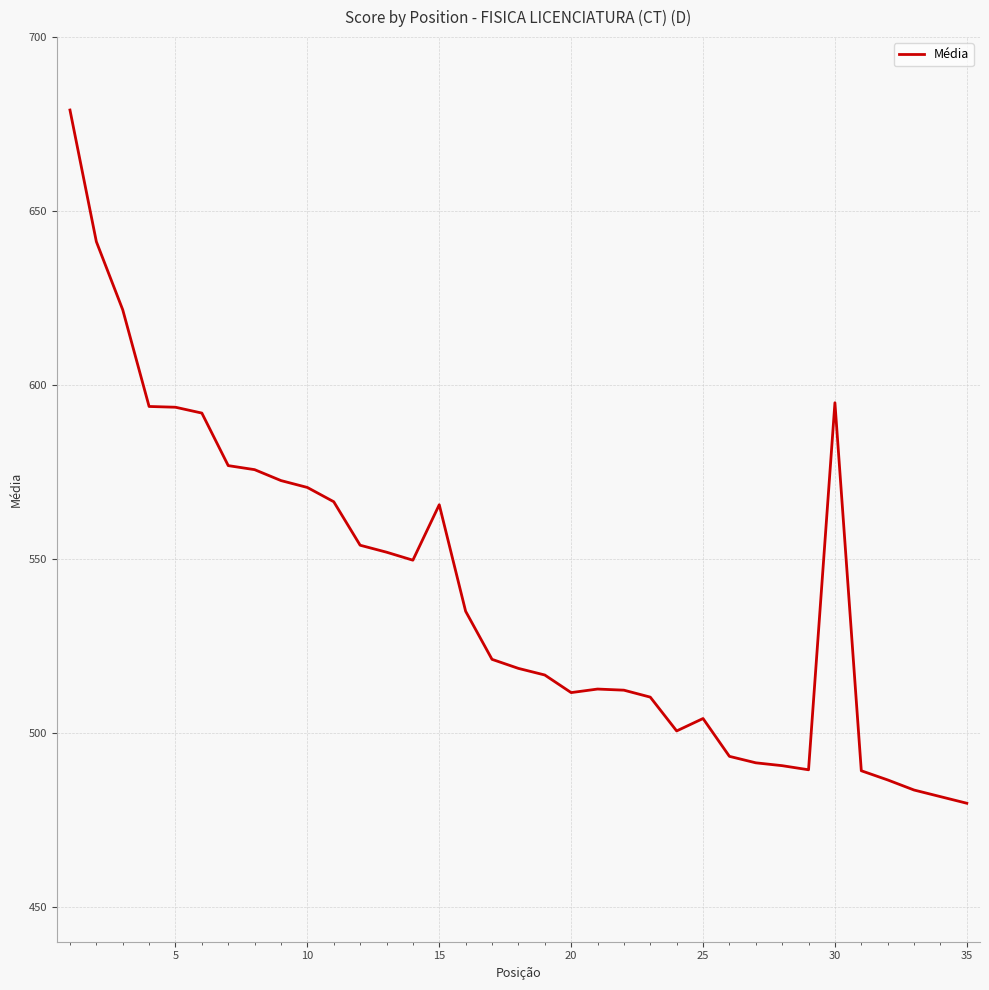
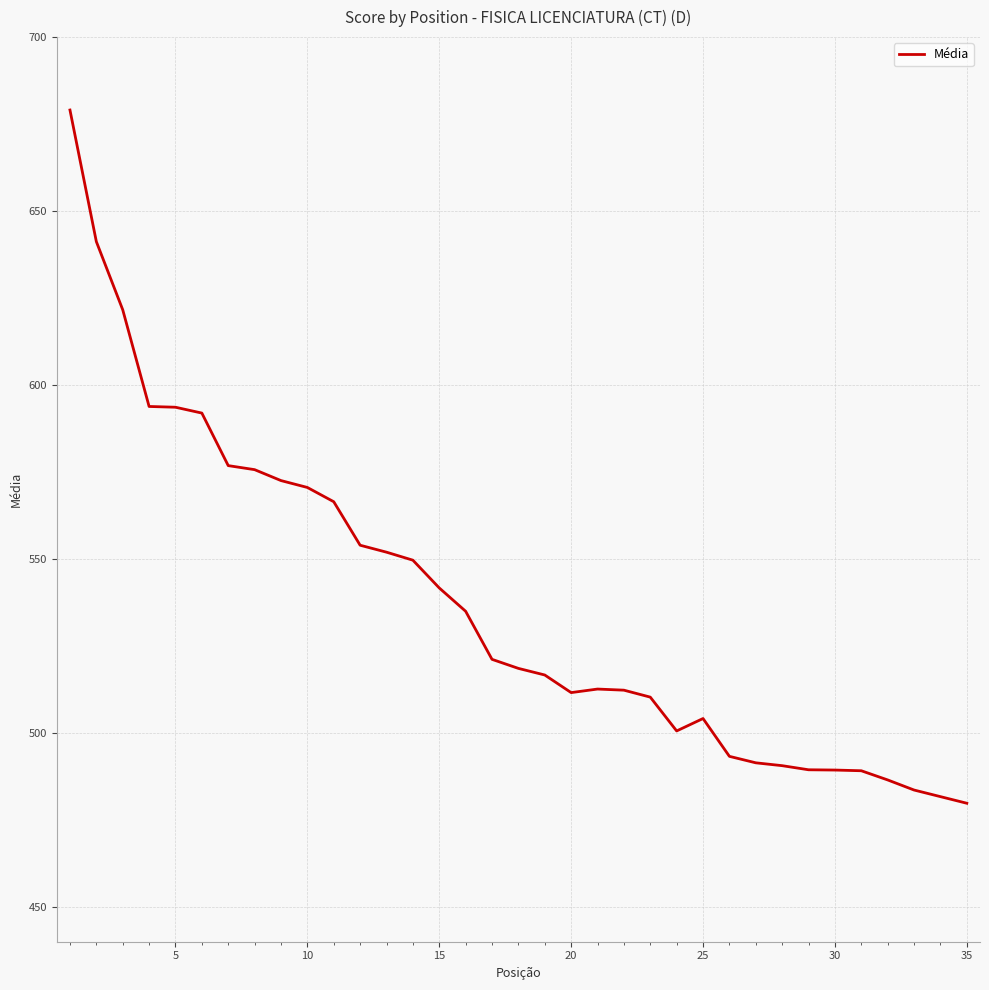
  {
    "5": 594,
    "10": 571,
-   "15": 566,
+   "15": 542,
    "20": 512,
    "25": 504,
-   "30": 595,
+   "30": 489,
    "35": 480
  }
